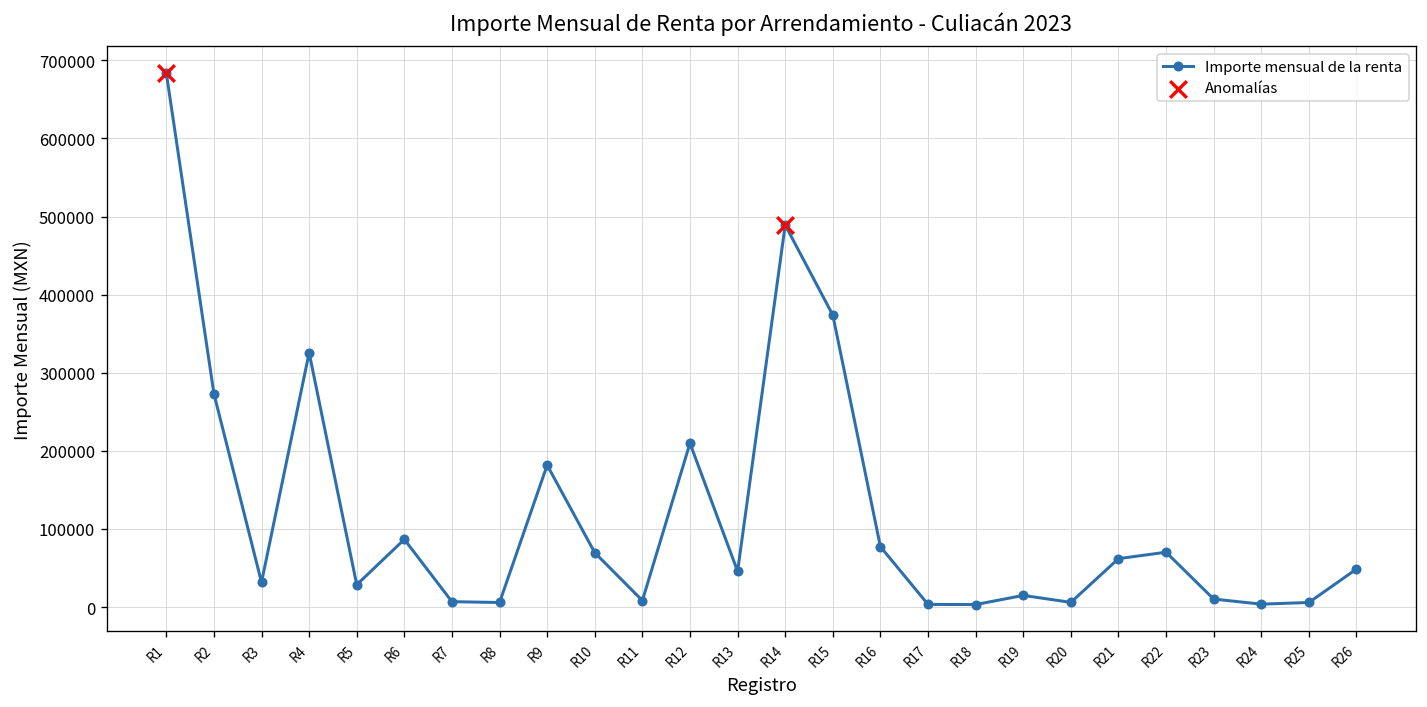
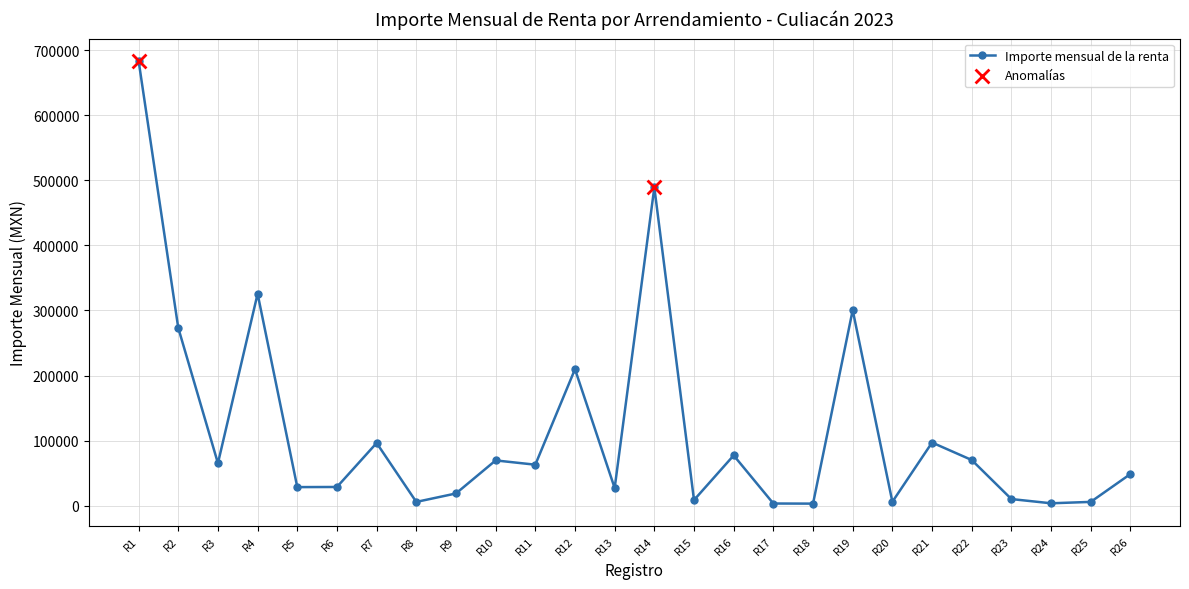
  {
    "Importe mensual de la renta": {
      "R2": 270000,
-     "R3": 30000,
+     "R3": 70000,
      "R4": 330000,
      "R5": 30000,
-     "R6": 90000,
-     "R7": 10000,
+     "R6": 30000,
+     "R7": 100000,
      "R8": 10000,
-     "R9": 180000,
+     "R9": 20000,
      "R10": 70000,
-     "R11": 10000,
+     "R11": 60000,
      "R12": 210000,
-     "R13": 50000,
-     "R15": 370000,
+     "R13": 30000,
+     "R15": 10000,
      "R16": 80000,
      "R17": 0,
      "R18": 0,
-     "R19": 10000,
+     "R19": 300000,
      "R20": 10000,
-     "R21": 60000,
+     "R21": 100000,
      "R22": 70000,
      "R23": 10000,
      "R24": 0,
      "R25": 10000,
      "R26": 50000
    }
  }
